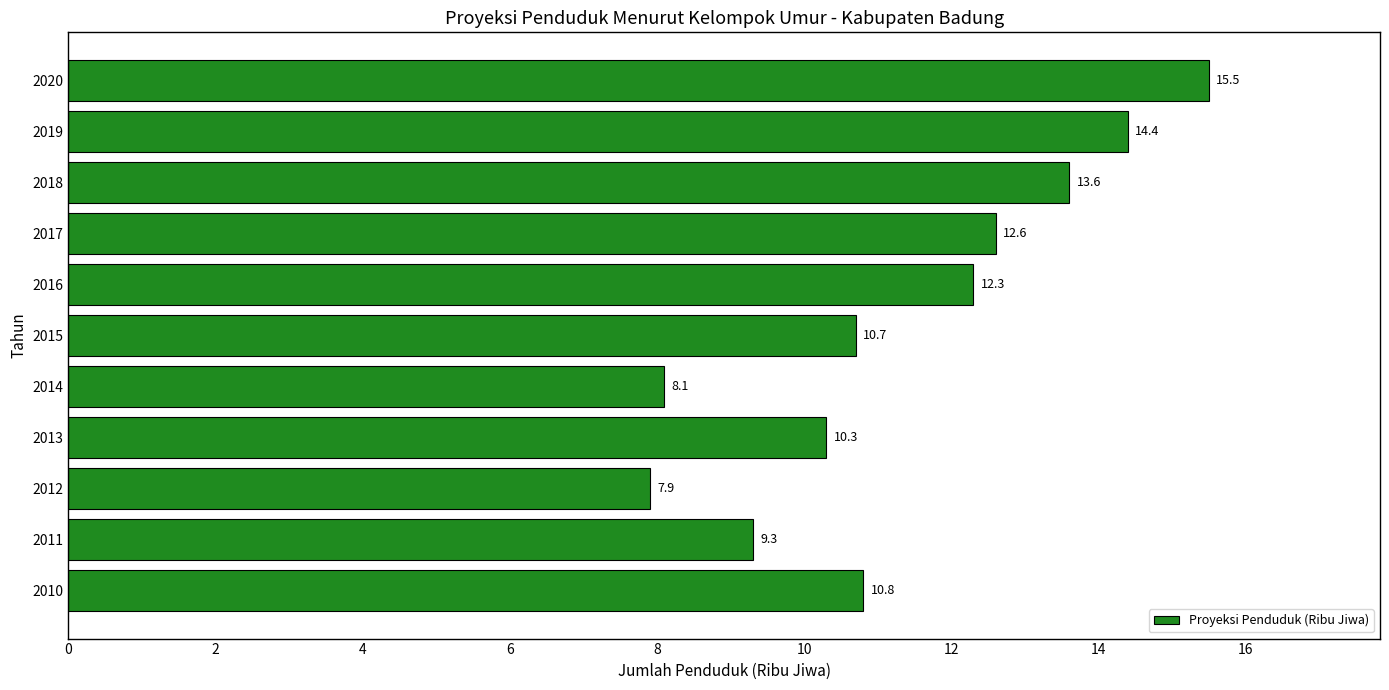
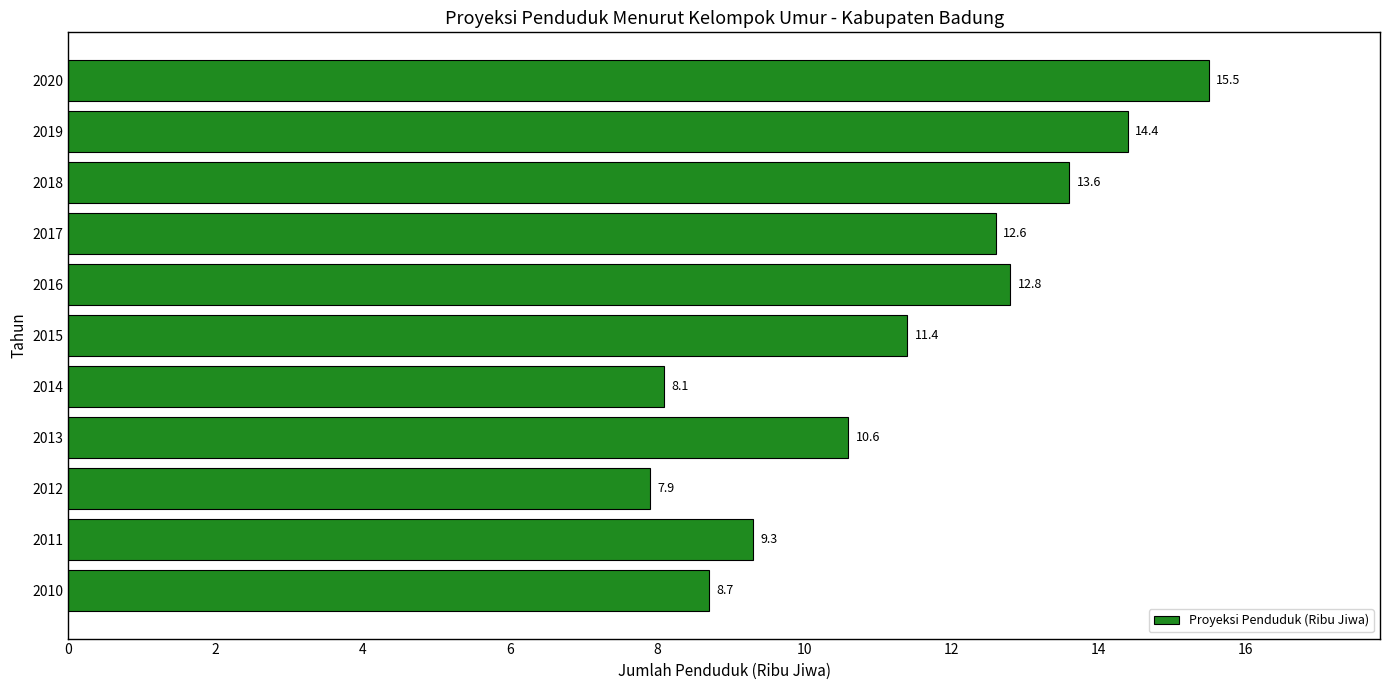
  {
    "2020": 15.5,
    "2019": 14.4,
    "2018": 13.6,
    "2017": 12.6,
-   "2016": 12.3,
-   "2015": 10.7,
+   "2016": 12.8,
+   "2015": 11.4,
    "2014": 8.1,
-   "2013": 10.3,
+   "2013": 10.6,
    "2012": 7.9,
    "2011": 9.3,
-   "2010": 10.8
+   "2010": 8.7
  }
